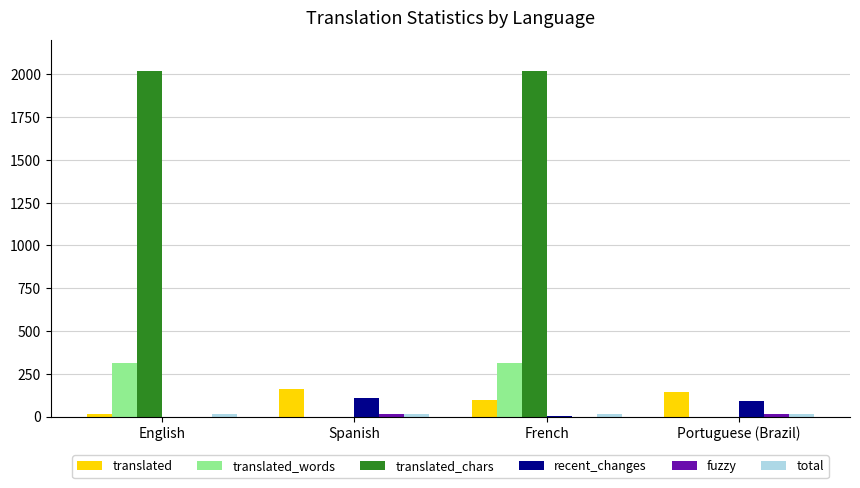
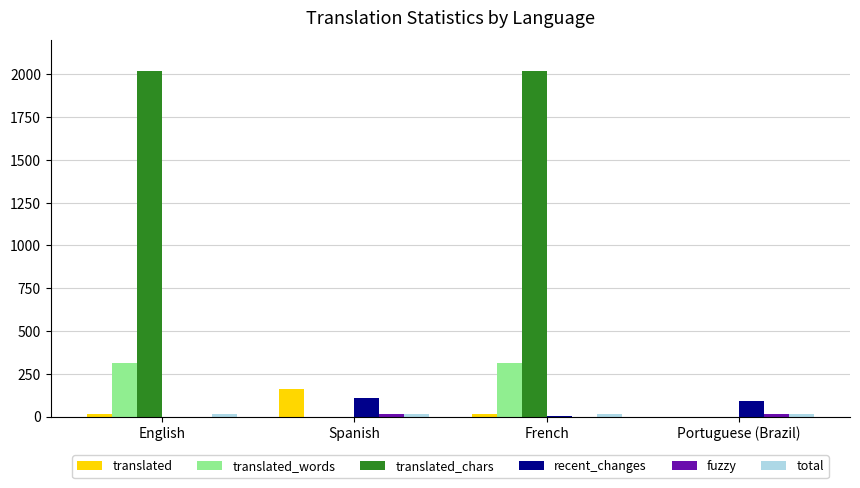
  {
    "translated": {
      "Spanish": 160,
-     "French": 100,
-     "Portuguese (Brazil)": 140
+     "French": 10,
+     "Portuguese (Brazil)": 0
    },
    "translated_words": {
      "English": 310,
      "Spanish": 0,
      "French": 310,
      "Portuguese (Brazil)": 0
    },
    "translated_chars": {
      "English": 2020,
      "Spanish": 0,
      "French": 2020,
      "Portuguese (Brazil)": 0
    },
    "recent_changes": {
      "English": 0,
      "Spanish": 110,
      "Portuguese (Brazil)": 90
    },
    "fuzzy": {
      "English": 0,
      "French": 0
    }
  }
